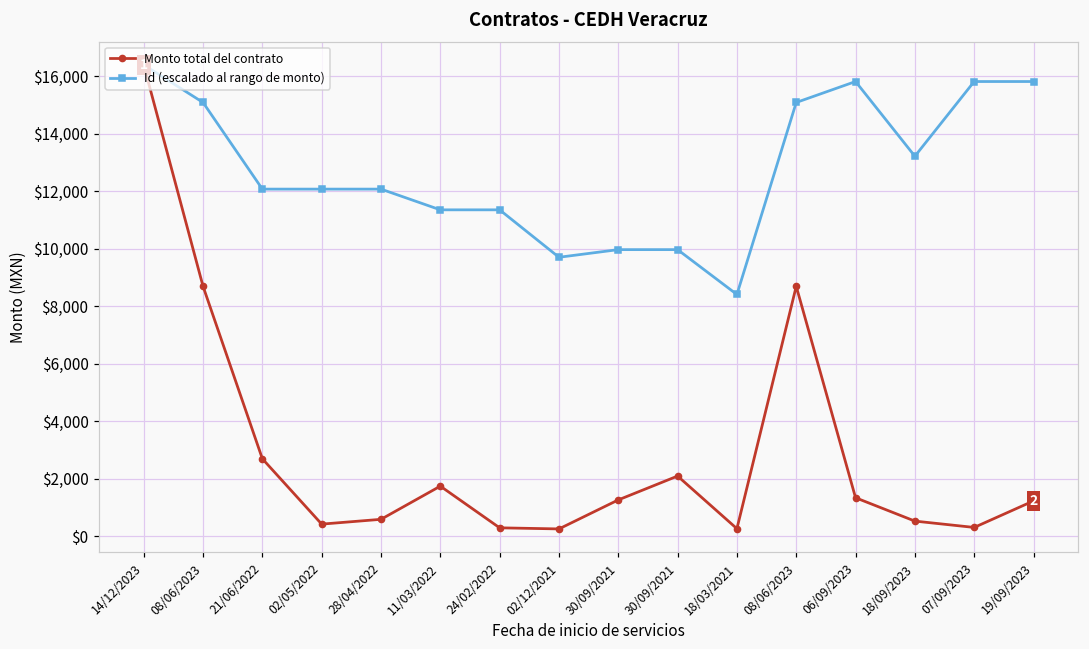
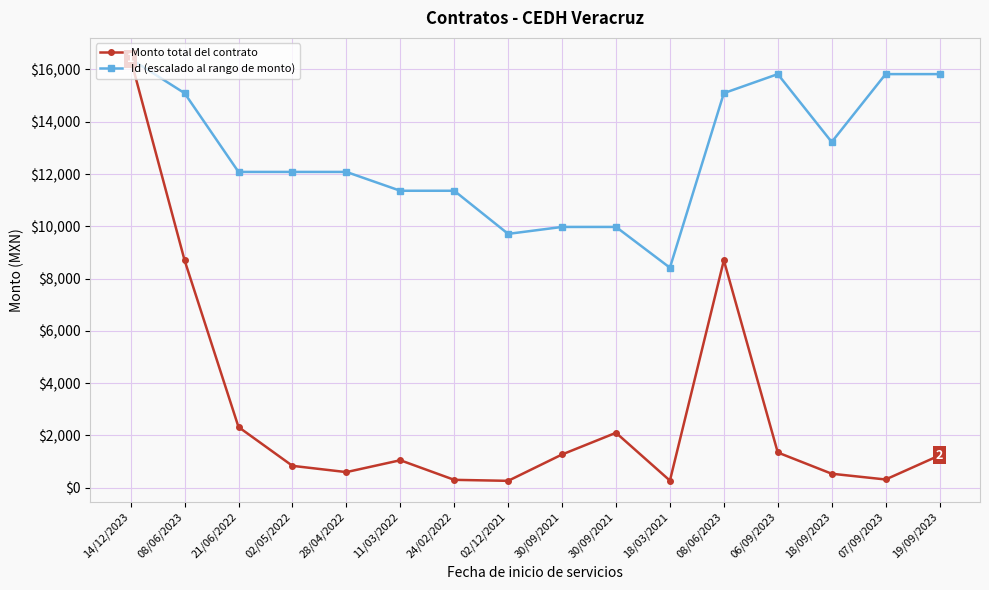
  {
    "Monto total del contrato": {
-     "21/06/2022": "$2,700",
-     "02/05/2022": "$400",
+     "21/06/2022": "$2,300",
+     "02/05/2022": "$800",
      "28/04/2022": "$600",
-     "11/03/2022": "$1,700",
+     "11/03/2022": "$1,000",
      "24/02/2022": "$300",
      "02/12/2021": "$300",
      "18/03/2021": "$300",
      "06/09/2023": "$1,300",
      "18/09/2023": "$500",
      "07/09/2023": "$300"
    },
    "Id (escalado al rango de monto)": {
      "21/06/2022": "$12,100",
      "02/05/2022": "$12,100",
      "28/04/2022": "$12,100",
      "11/03/2022": "$11,400",
      "24/02/2022": "$11,400",
      "02/12/2021": "$9,700",
      "18/03/2021": "$8,400",
      "06/09/2023": "$15,800",
      "18/09/2023": "$13,200",
      "07/09/2023": "$15,800",
      "19/09/2023": "$15,800"
    }
  }
